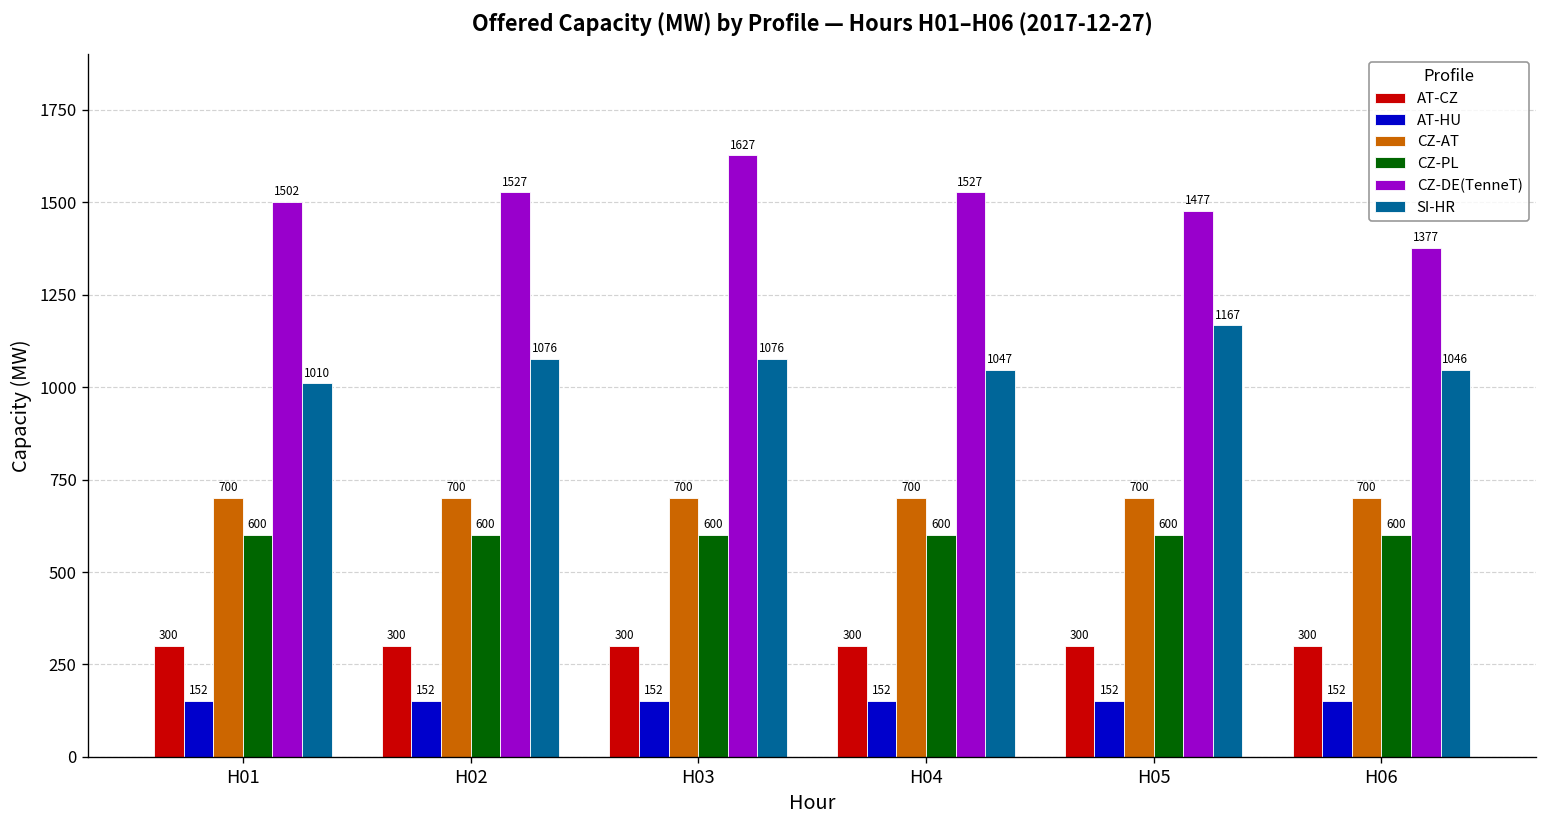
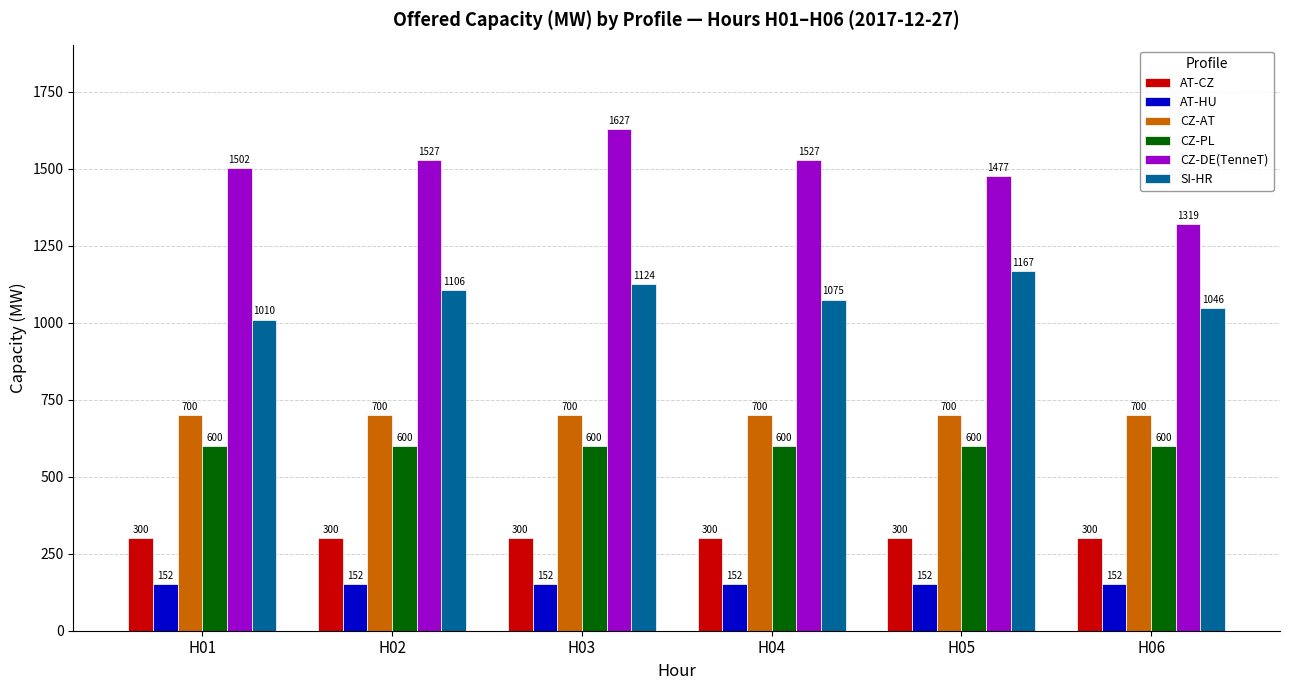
  {
    "AT-CZ": {
      "H01": 300,
      "H02": 300,
      "H03": 300,
      "H04": 300,
      "H05": 300,
      "H06": 300
    },
    "AT-HU": {
      "H01": 152,
      "H02": 152,
      "H03": 152,
      "H04": 152,
      "H05": 152,
      "H06": 152
    },
    "CZ-AT": {
      "H01": 700,
      "H02": 700,
      "H03": 700,
      "H04": 700,
      "H05": 700,
      "H06": 700
    },
    "CZ-PL": {
      "H01": 600,
      "H02": 600,
      "H03": 600,
      "H04": 600,
      "H05": 600,
      "H06": 600
    },
    "CZ-DE(TenneT)": {
      "H01": 1502,
      "H02": 1527,
      "H03": 1627,
      "H04": 1527,
      "H05": 1477,
-     "H06": 1377
+     "H06": 1319
    },
    "SI-HR": {
      "H01": 1010,
-     "H02": 1076,
-     "H03": 1076,
-     "H04": 1047,
+     "H02": 1106,
+     "H03": 1124,
+     "H04": 1075,
      "H05": 1167,
      "H06": 1046
    }
  }
